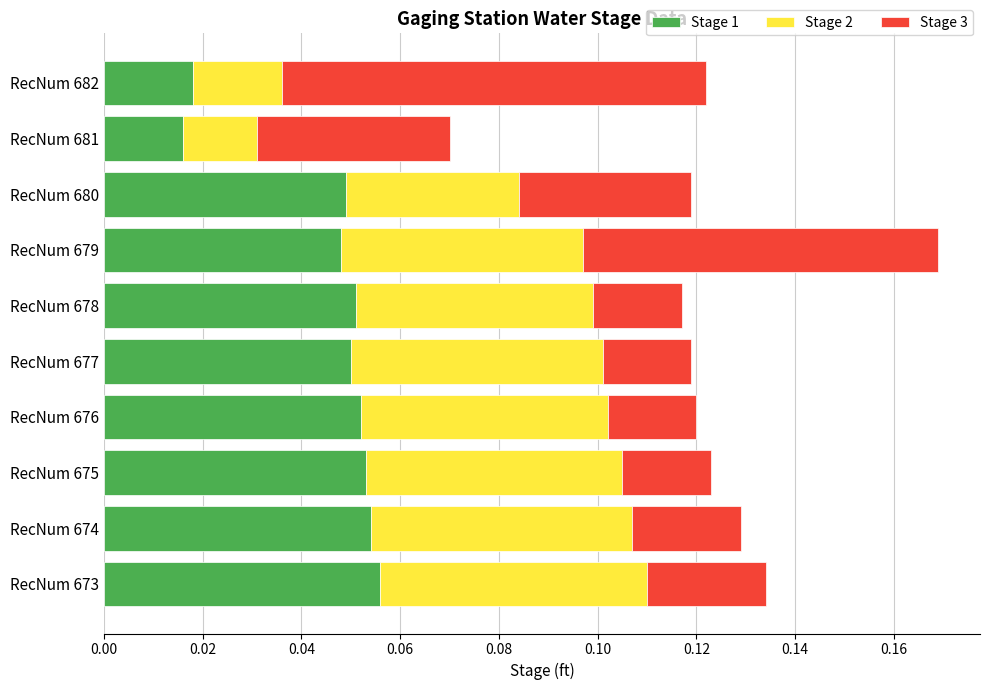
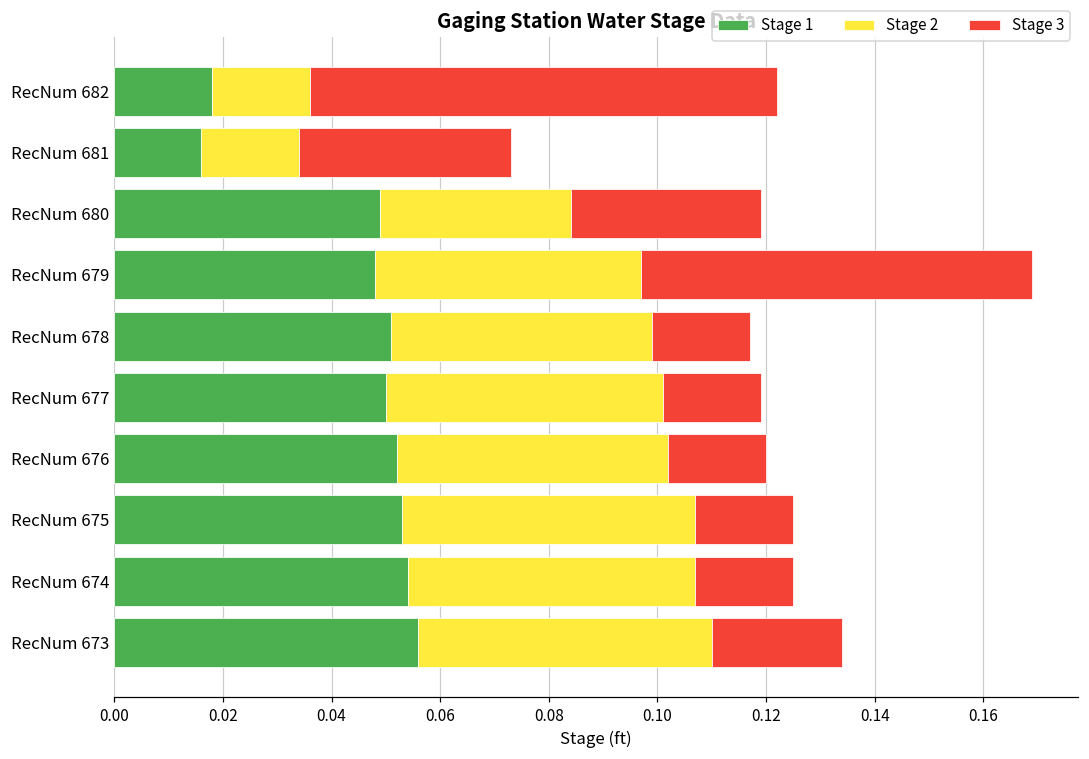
  {
    "Stage 1": {
      "RecNum 682": 0.018,
      "RecNum 681": 0.016,
      "RecNum 680": 0.049,
      "RecNum 679": 0.048,
      "RecNum 678": 0.051,
      "RecNum 677": 0.050,
      "RecNum 676": 0.052,
      "RecNum 675": 0.053,
      "RecNum 674": 0.054,
      "RecNum 673": 0.056
    },
    "Stage 2": {
      "RecNum 682": 0.018,
-     "RecNum 681": 0.015,
+     "RecNum 681": 0.018,
      "RecNum 680": 0.035,
      "RecNum 679": 0.049,
      "RecNum 678": 0.048,
      "RecNum 677": 0.051,
      "RecNum 676": 0.050,
-     "RecNum 675": 0.052,
+     "RecNum 675": 0.054,
      "RecNum 674": 0.053,
      "RecNum 673": 0.054
    },
    "Stage 3": {
      "RecNum 682": 0.086,
      "RecNum 681": 0.039,
      "RecNum 680": 0.035,
      "RecNum 679": 0.072,
      "RecNum 678": 0.018,
      "RecNum 677": 0.018,
      "RecNum 676": 0.018,
      "RecNum 675": 0.018,
-     "RecNum 674": 0.022,
+     "RecNum 674": 0.018,
      "RecNum 673": 0.024
    }
  }
